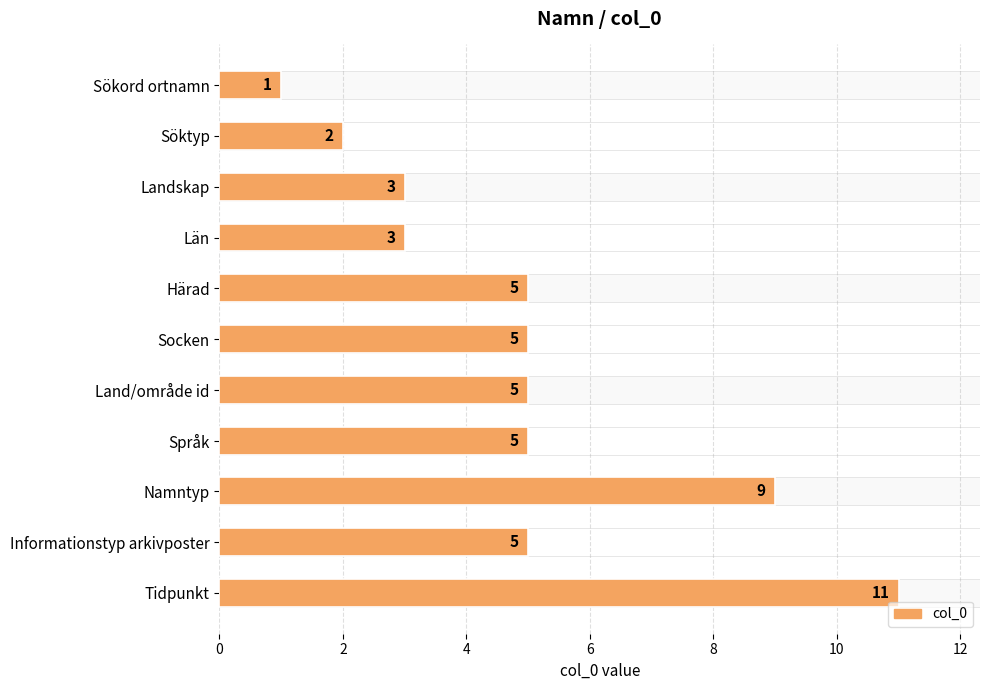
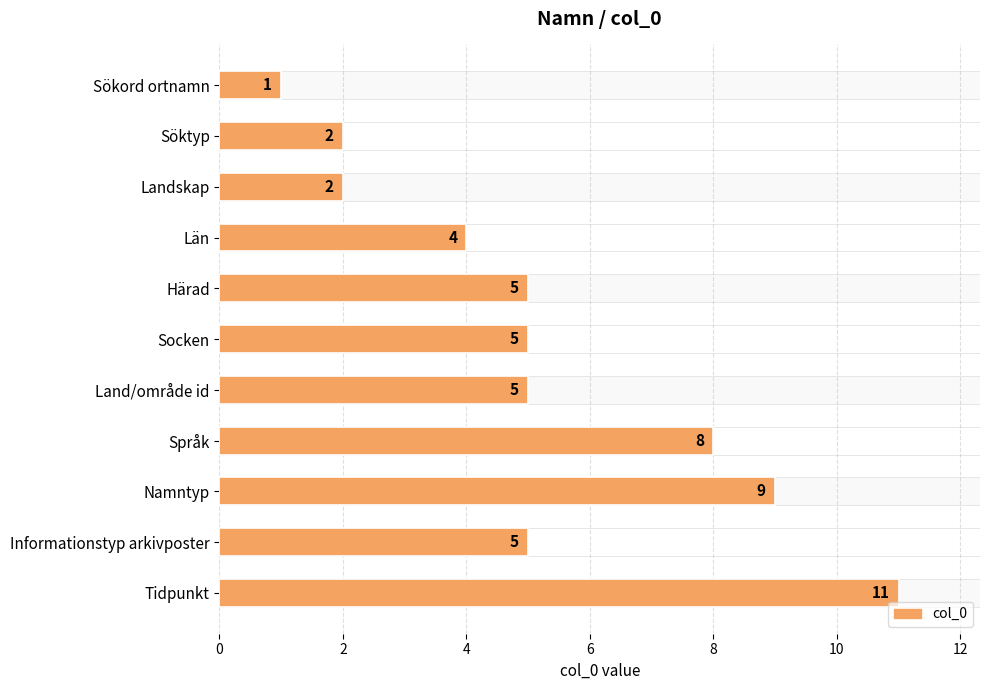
  {
    "col_0": {
-     "Landskap": 3,
-     "Län": 3,
-     "Språk": 5
+     "Landskap": 2,
+     "Län": 4,
+     "Språk": 8
    }
  }
